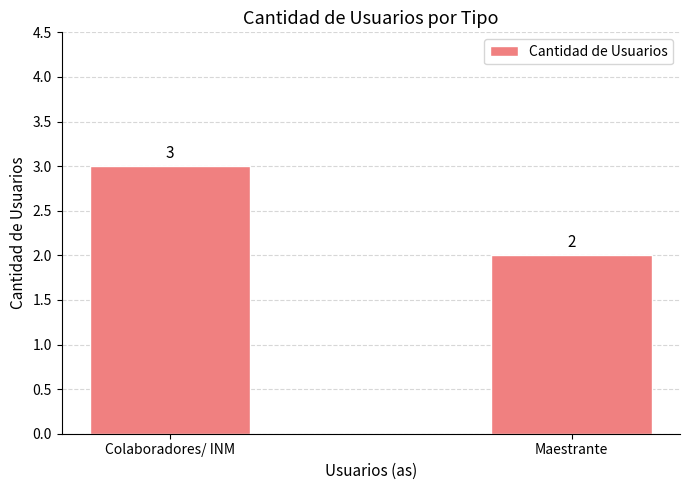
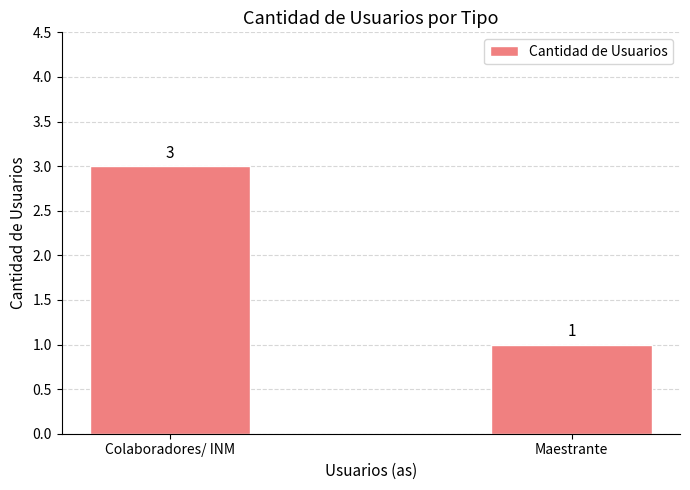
  {
    "Colaboradores/ INM": 3,
-   "Maestrante": 2
+   "Maestrante": 1
  }
